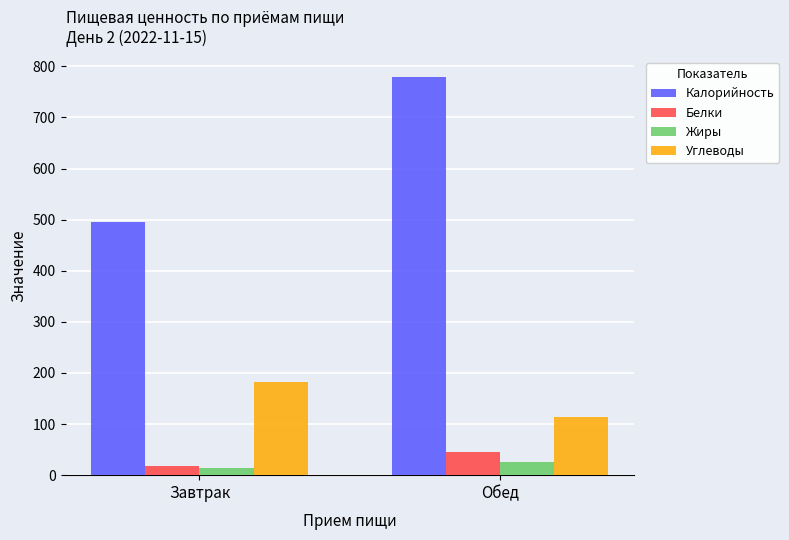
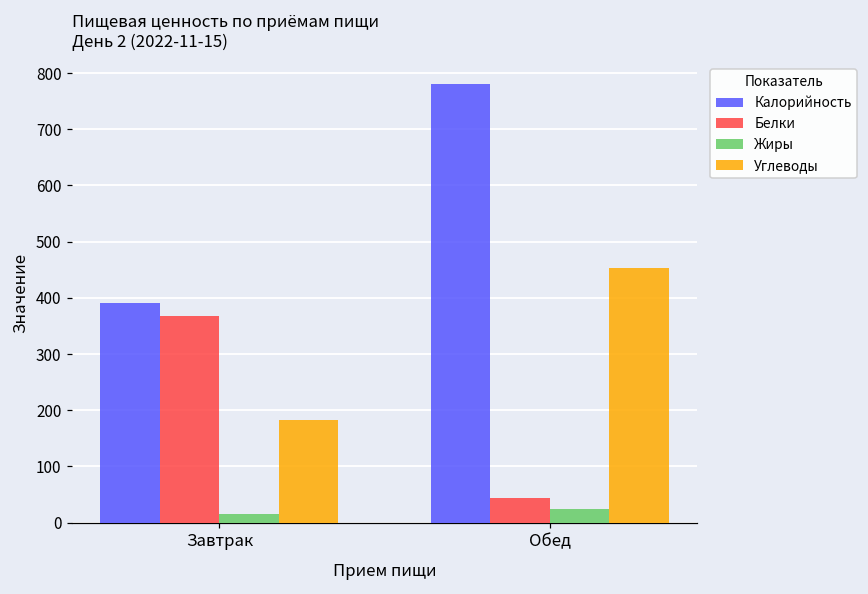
  {
    "Калорийность": {
-     "Завтрак": 500,
+     "Завтрак": 390,
      "Обед": 780
    },
    "Белки": {
-     "Завтрак": 20,
+     "Завтрак": 370,
      "Обед": 40
    },
    "Жиры": {
      "Завтрак": 10,
      "Обед": 20
    },
    "Углеводы": {
      "Завтрак": 180,
-     "Обед": 110
+     "Обед": 450
    }
  }
